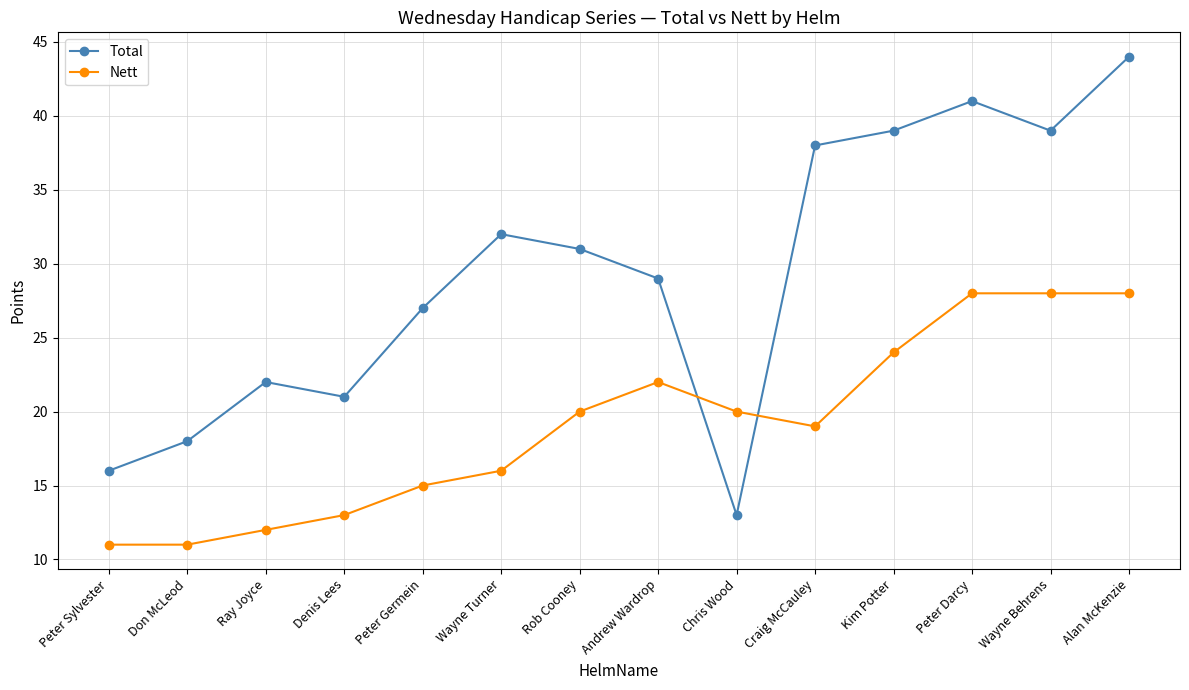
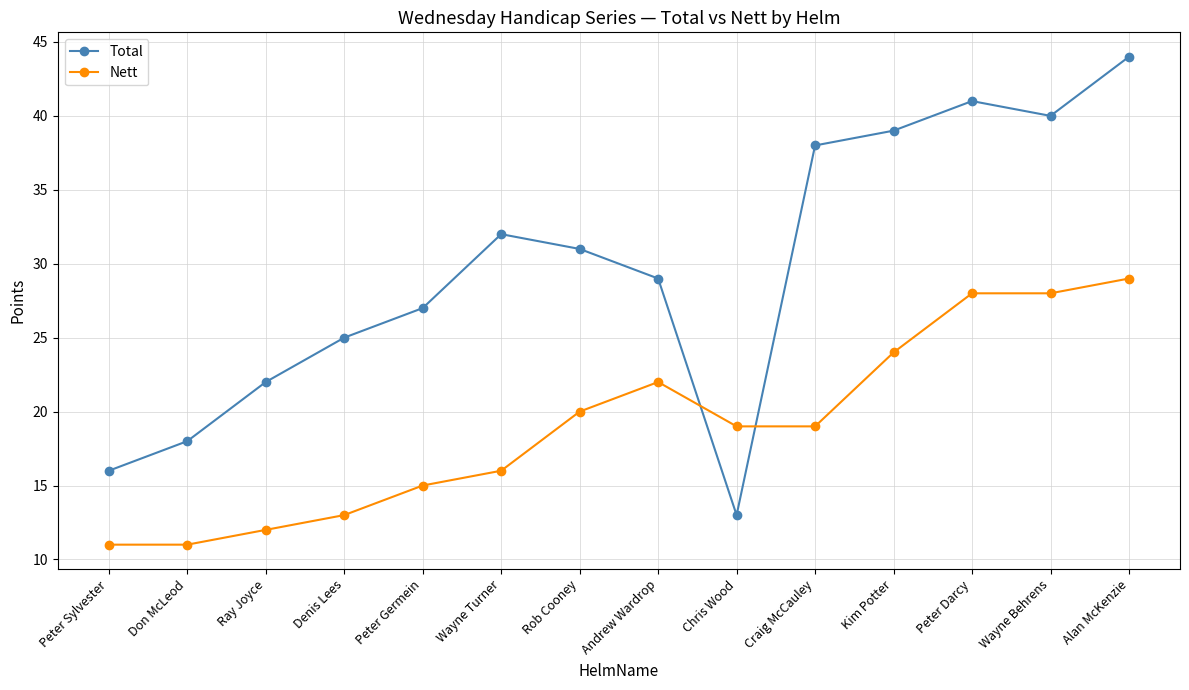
  {
    "Total": {
      "Peter Sylvester": 16,
      "Don McLeod": 18,
      "Ray Joyce": 22,
-     "Denis Lees": 21,
+     "Denis Lees": 25,
      "Peter Germein": 27,
      "Wayne Turner": 32,
      "Rob Cooney": 31,
      "Andrew Wardrop": 29,
      "Chris Wood": 13,
      "Craig McCauley": 38,
      "Kim Potter": 39,
      "Peter Darcy": 41,
-     "Wayne Behrens": 39,
+     "Wayne Behrens": 40,
      "Alan McKenzie": 44
    },
    "Nett": {
      "Peter Sylvester": 11,
      "Don McLeod": 11,
      "Ray Joyce": 12,
      "Denis Lees": 13,
      "Peter Germein": 15,
      "Wayne Turner": 16,
      "Rob Cooney": 20,
      "Andrew Wardrop": 22,
-     "Chris Wood": 20,
+     "Chris Wood": 19,
      "Craig McCauley": 19,
      "Kim Potter": 24,
      "Peter Darcy": 28,
      "Wayne Behrens": 28,
-     "Alan McKenzie": 28
+     "Alan McKenzie": 29
    }
  }
